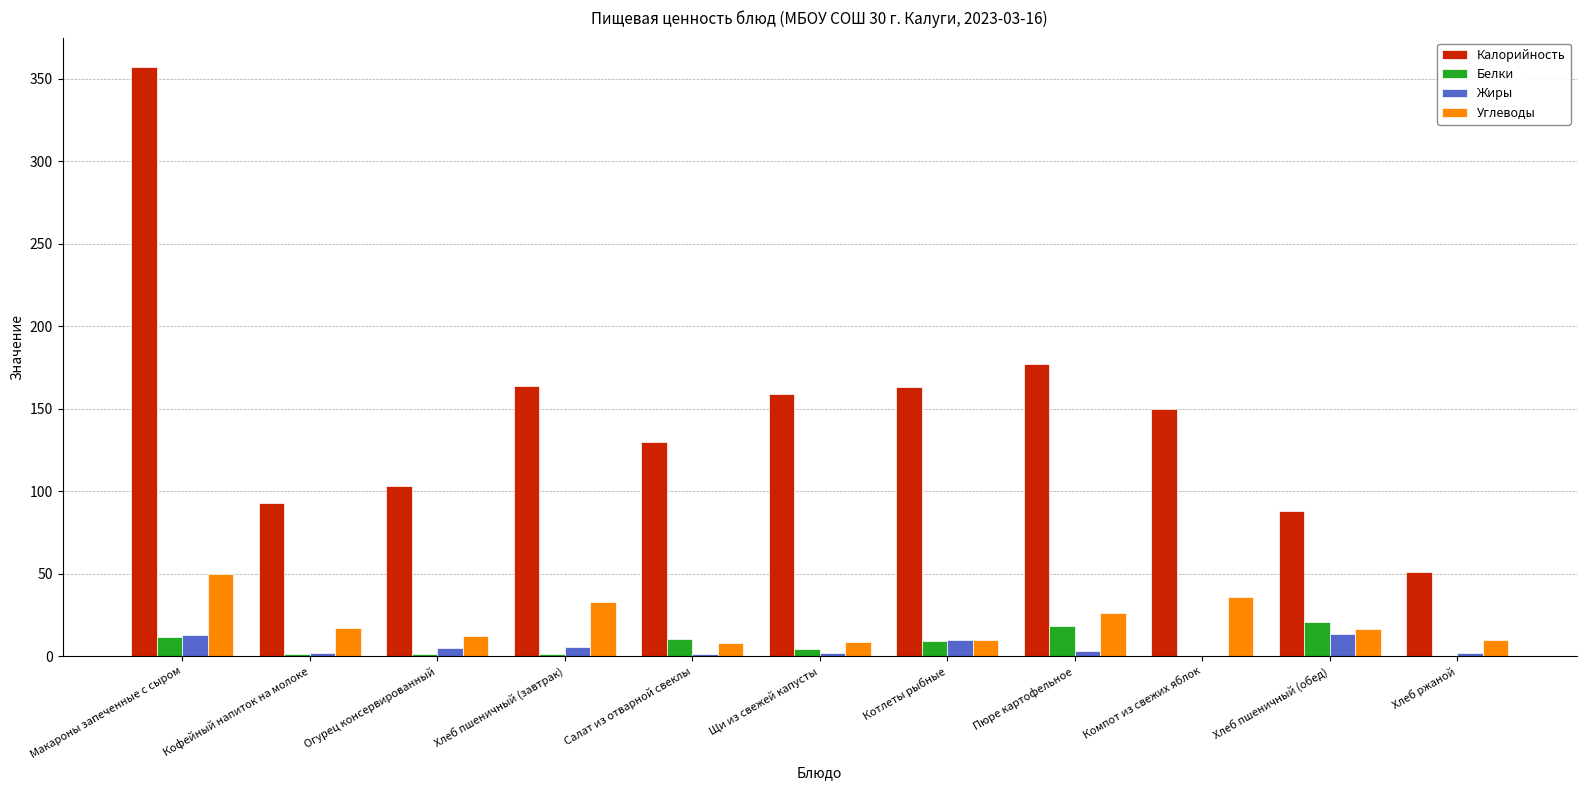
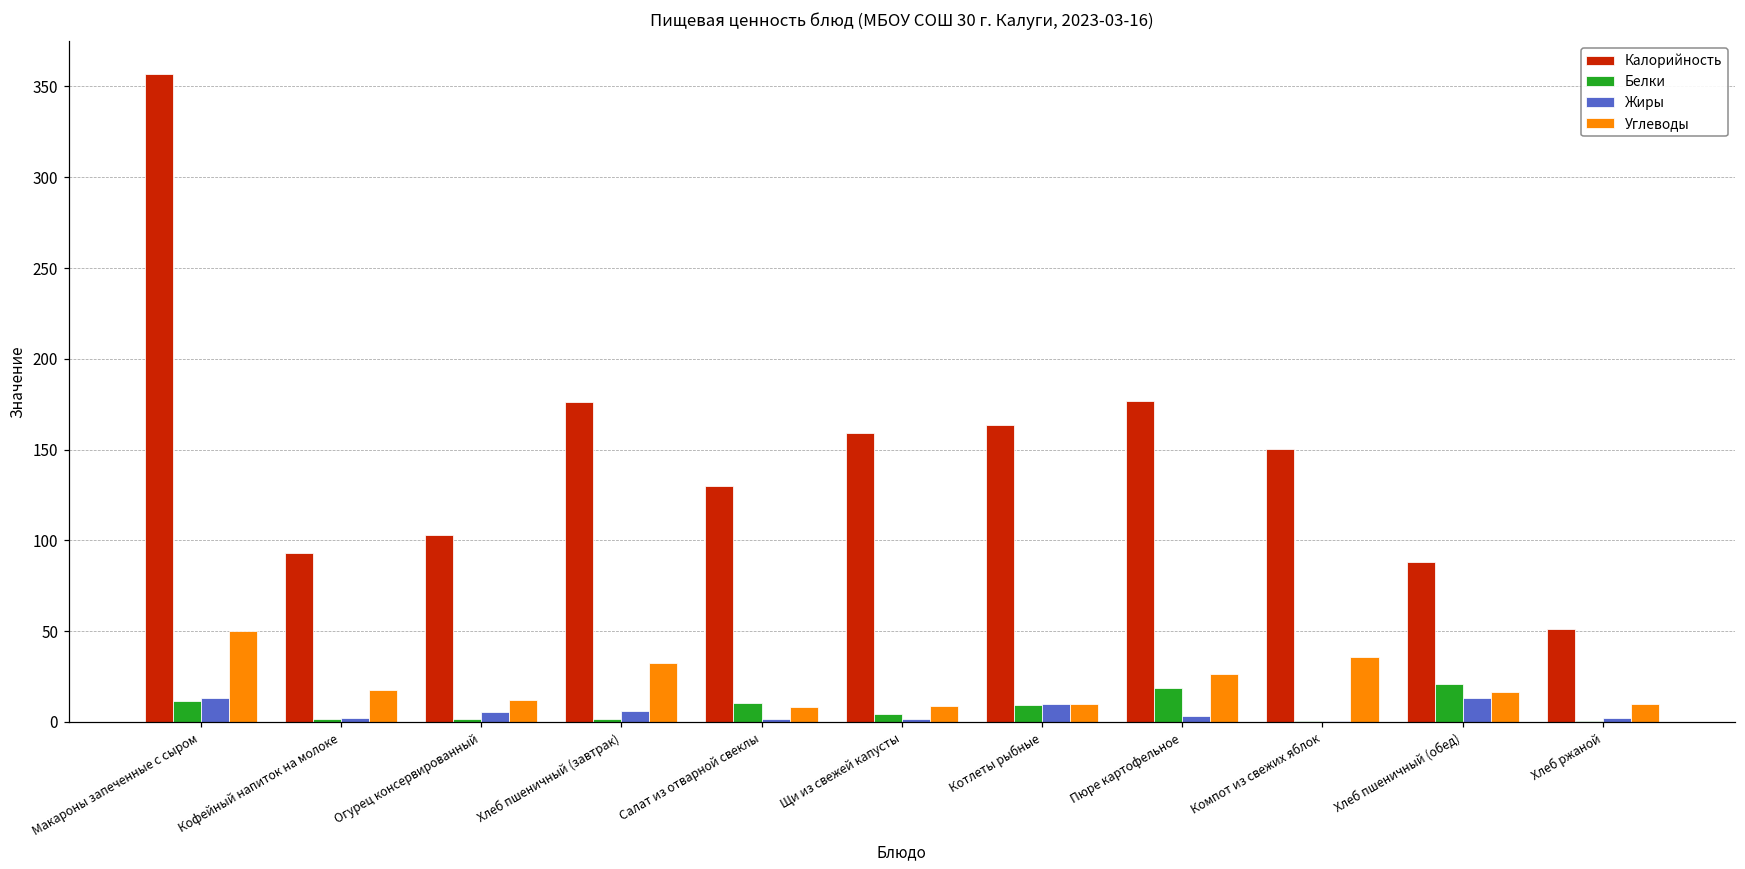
  {
    "Калорийность": {
      "Макароны запеченные с сыром": 357,
      "Кофейный напиток на молоке": 93,
      "Огурец консервированный": 103,
-     "Хлеб пшеничный (завтрак)": 164,
+     "Хлеб пшеничный (завтрак)": 176,
      "Салат из отварной свеклы": 130,
      "Щи из свежей капусты": 159,
      "Котлеты рыбные": 163,
      "Пюре картофельное": 177,
      "Компот из свежих яблок": 150,
      "Хлеб пшеничный (обед)": 88,
      "Хлеб ржаной": 51
    },
    "Белки": {
      "Макароны запеченные с сыром": 11,
      "Кофейный напиток на молоке": 2,
      "Огурец консервированный": 2,
      "Хлеб пшеничный (завтрак)": 2,
      "Салат из отварной свеклы": 10,
      "Щи из свежей капусты": 4,
      "Котлеты рыбные": 9,
      "Пюре картофельное": 19,
      "Хлеб пшеничный (обед)": 21
    },
    "Жиры": {
      "Макароны запеченные с сыром": 13,
      "Кофейный напиток на молоке": 2,
      "Огурец консервированный": 5,
      "Хлеб пшеничный (завтрак)": 6,
      "Щи из свежей капусты": 2,
      "Котлеты рыбные": 10,
      "Пюре картофельное": 3,
      "Хлеб пшеничный (обед)": 13,
      "Хлеб ржаной": 2
    },
    "Углеводы": {
      "Макароны запеченные с сыром": 50,
      "Кофейный напиток на молоке": 17,
      "Огурец консервированный": 12,
      "Хлеб пшеничный (завтрак)": 33,
      "Салат из отварной свеклы": 8,
      "Щи из свежей капусты": 9,
      "Котлеты рыбные": 10,
      "Пюре картофельное": 26,
      "Компот из свежих яблок": 36,
      "Хлеб пшеничный (обед)": 16,
      "Хлеб ржаной": 10
    }
  }
